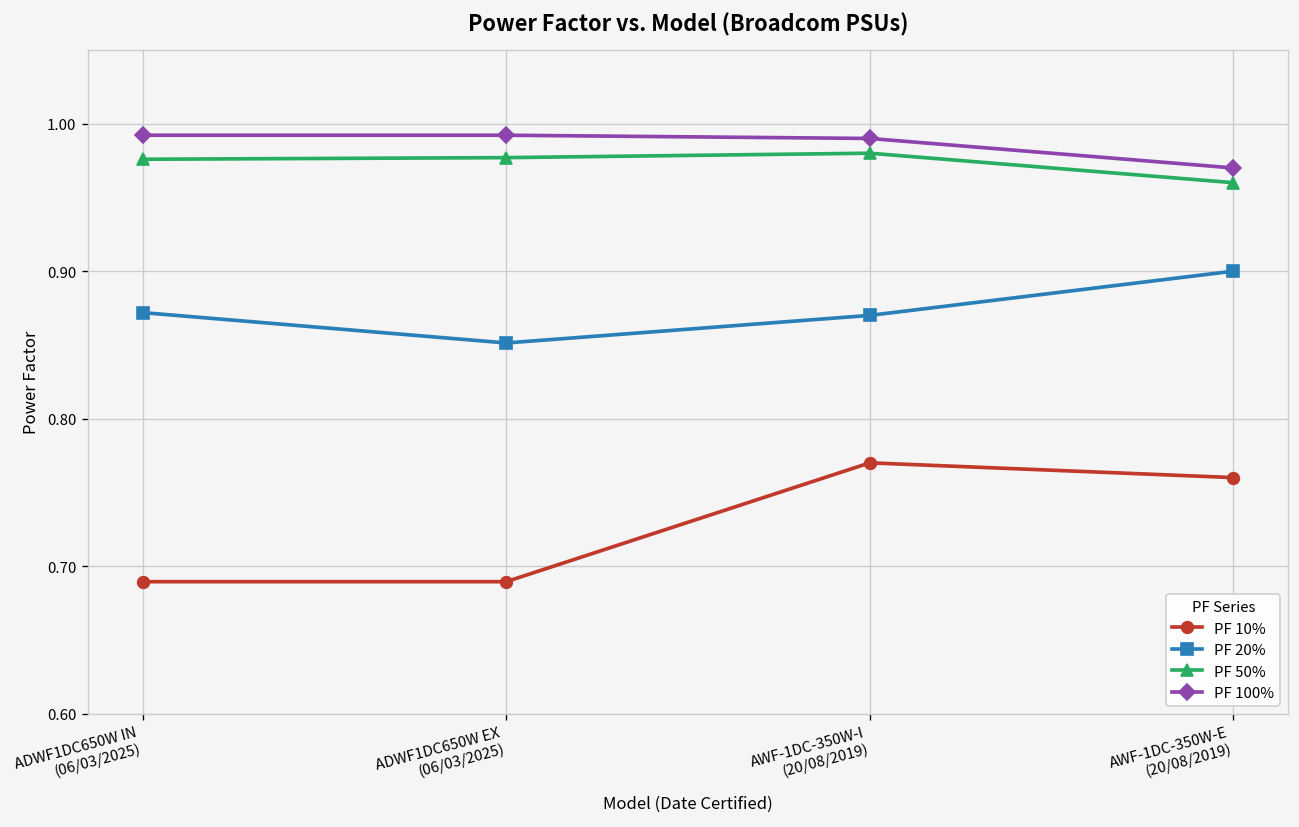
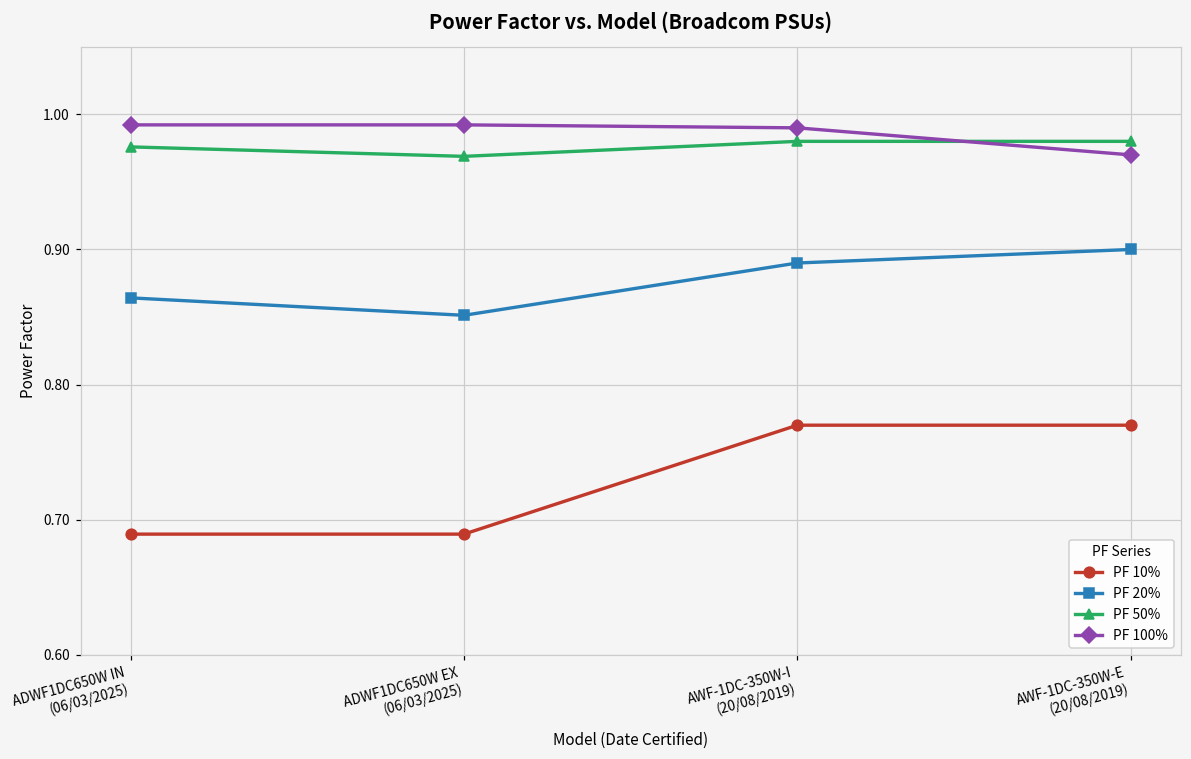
  {
    "PF 10%": {
      "ADWF1DC650W IN (06/03/2025)": 0.69,
      "ADWF1DC650W EX (06/03/2025)": 0.69,
      "AWF-1DC-350W-I (20/08/2019)": 0.77,
-     "AWF-1DC-350W-E (20/08/2019)": 0.76
+     "AWF-1DC-350W-E (20/08/2019)": 0.77
    },
    "PF 20%": {
-     "ADWF1DC650W IN (06/03/2025)": 0.872,
+     "ADWF1DC650W IN (06/03/2025)": 0.864,
      "ADWF1DC650W EX (06/03/2025)": 0.851,
-     "AWF-1DC-350W-I (20/08/2019)": 0.87,
+     "AWF-1DC-350W-I (20/08/2019)": 0.89,
      "AWF-1DC-350W-E (20/08/2019)": 0.900
    },
    "PF 50%": {
      "ADWF1DC650W IN (06/03/2025)": 0.976,
-     "ADWF1DC650W EX (06/03/2025)": 0.977,
+     "ADWF1DC650W EX (06/03/2025)": 0.969,
      "AWF-1DC-350W-I (20/08/2019)": 0.980,
-     "AWF-1DC-350W-E (20/08/2019)": 0.96
+     "AWF-1DC-350W-E (20/08/2019)": 0.98
    },
    "PF 100%": {
      "ADWF1DC650W IN (06/03/2025)": 0.992,
      "ADWF1DC650W EX (06/03/2025)": 0.992,
      "AWF-1DC-350W-I (20/08/2019)": 0.990,
      "AWF-1DC-350W-E (20/08/2019)": 0.970
    }
  }
